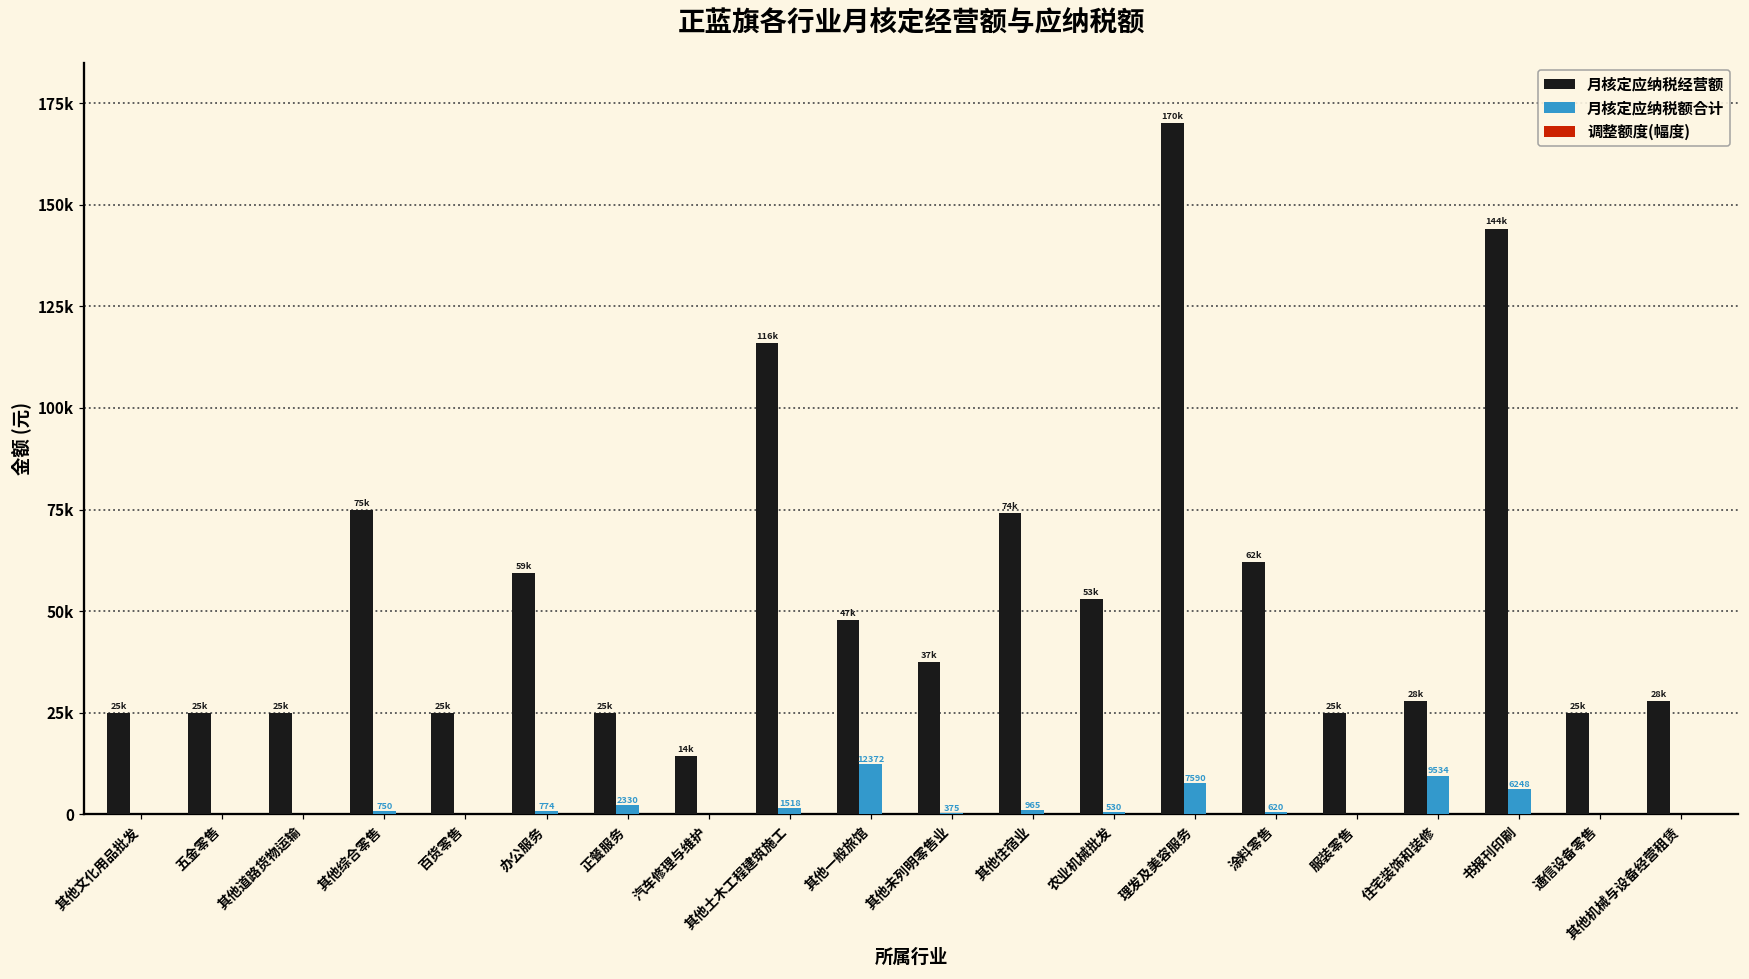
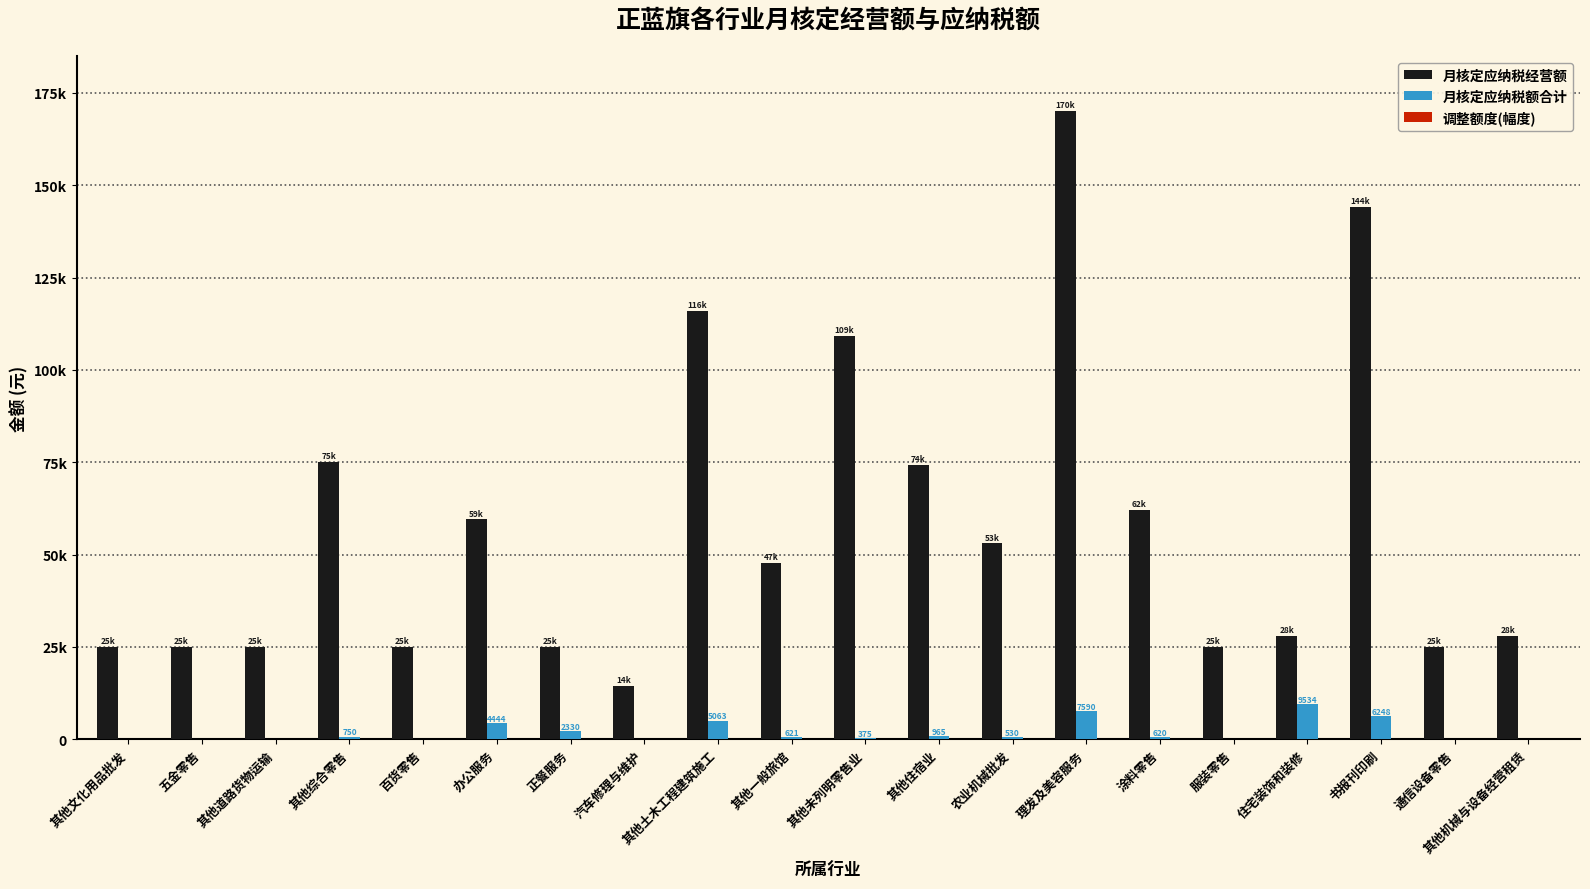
  {
    "月核定应纳税经营额": {
      "其他文化用品批发": "25k",
      "五金零售": "25k",
      "其他道路货物运输": "25k",
      "其他综合零售": "75k",
      "百货零售": "25k",
      "办公服务": "59k",
      "正餐服务": "25k",
      "汽车修理与维护": "14k",
      "其他土木工程建筑施工": "116k",
-     "其他未列明零售业": "37k",
+     "其他未列明零售业": "109k",
      "其他住宿业": "74k",
      "农业机械批发": "53k",
      "理发及美容服务": "170k",
      "涂料零售": "62k",
      "服装零售": "25k",
      "住宅装饰和装修": "28k",
      "书报刊印刷": "144k",
      "通信设备零售": "25k",
      "其他机械与设备经营租赁": "28k"
    },
    "月核定应纳税额合计": {
      "其他综合零售": "750",
-     "办公服务": "774",
+     "办公服务": "4444",
      "正餐服务": "2330",
-     "其他土木工程建筑施工": "1518",
-     "其他一般旅馆": "12372",
+     "其他土木工程建筑施工": "5063",
+     "其他一般旅馆": "621",
      "其他未列明零售业": "375",
      "其他住宿业": "965",
      "农业机械批发": "530",
      "理发及美容服务": "7590",
      "涂料零售": "620",
      "住宅装饰和装修": "9534",
      "书报刊印刷": "6248"
    },
    "调整额度(幅度)": {
      "其他文化用品批发": "0",
      "五金零售": "0",
      "其他道路货物运输": "0",
      "其他综合零售": "0",
      "百货零售": "0",
      "办公服务": "0",
      "正餐服务": "0",
      "汽车修理与维护": "0",
      "其他土木工程建筑施工": "0",
      "其他一般旅馆": "0",
      "其他未列明零售业": "0",
      "其他住宿业": "0",
      "农业机械批发": "0",
      "理发及美容服务": "0",
      "涂料零售": "0",
      "服装零售": "0",
      "住宅装饰和装修": "0",
      "书报刊印刷": "0",
      "通信设备零售": "0",
      "其他机械与设备经营租赁": "0"
    }
  }
